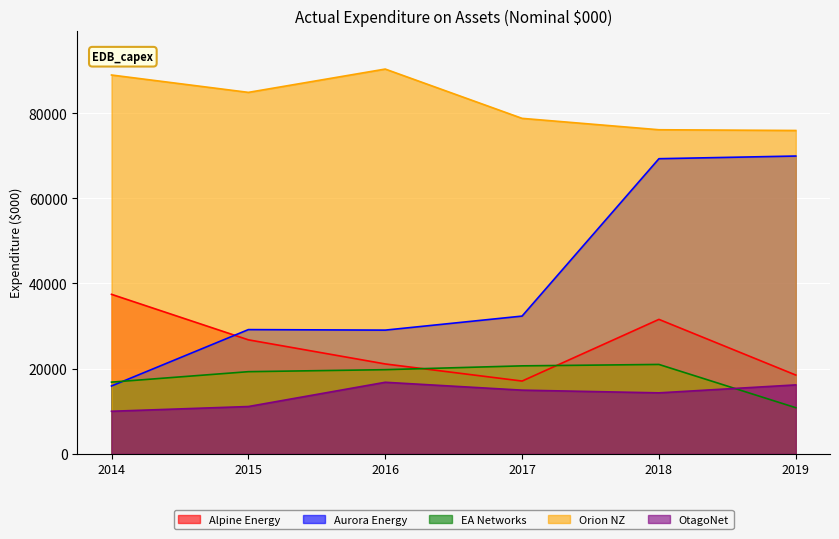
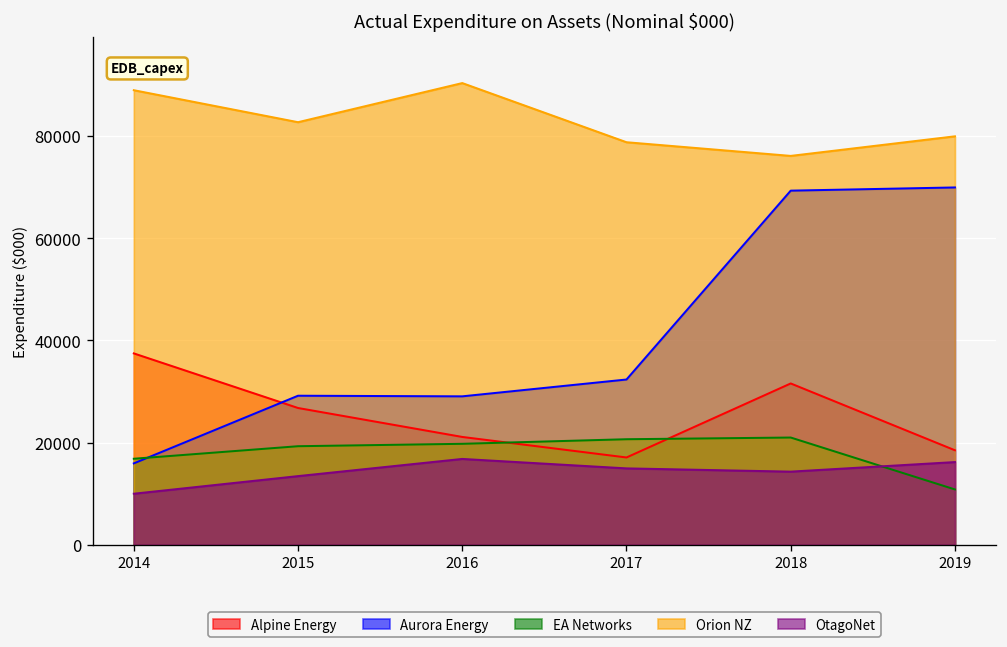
  {
    "Alpine Energy": {
      "2014": 37000,
      "2015": 27000,
      "2016": 21000,
      "2017": 17000,
      "2018": 32000,
      "2019": 18000
    },
    "Aurora Energy": {
      "2014": 16000,
      "2015": 29000,
      "2016": 29000,
      "2017": 32000,
      "2018": 69000,
      "2019": 70000
    },
    "EA Networks": {
      "2014": 17000,
      "2015": 19000,
      "2016": 20000,
      "2017": 21000,
      "2018": 21000,
      "2019": 11000
    },
    "Orion NZ": {
      "2014": 89000,
-     "2015": 85000,
+     "2015": 83000,
      "2016": 90000,
      "2017": 79000,
      "2018": 76000,
-     "2019": 76000
+     "2019": 80000
    },
    "OtagoNet": {
      "2014": 10000,
-     "2015": 11000,
+     "2015": 13000,
      "2016": 17000,
      "2017": 15000,
      "2018": 14000,
      "2019": 16000
    }
  }
